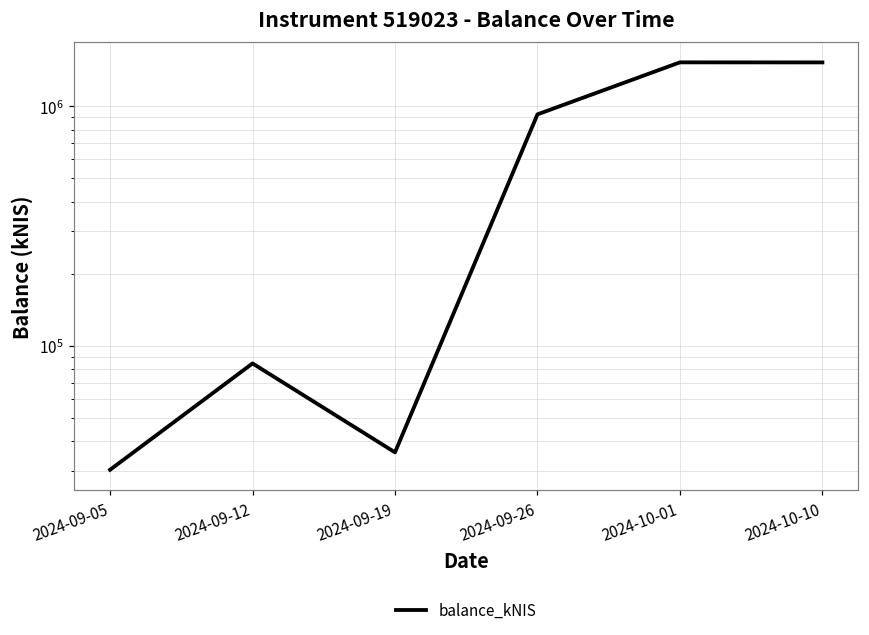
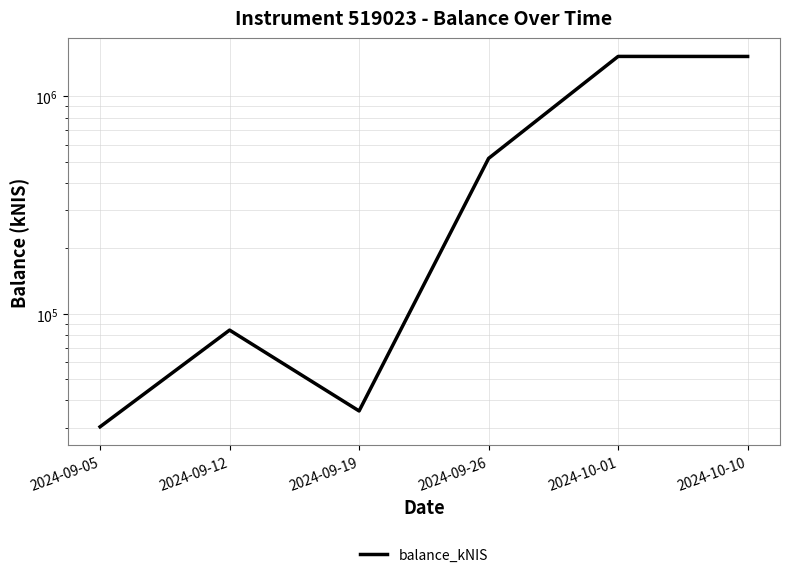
  {
    "2024-09-05": 30000,
    "2024-09-12": 84000,
    "2024-09-19": 36000,
-   "2024-09-26": 930000,
+   "2024-09-26": 520000,
    "2024-10-01": 1500000,
    "2024-10-10": 1500000
  }
